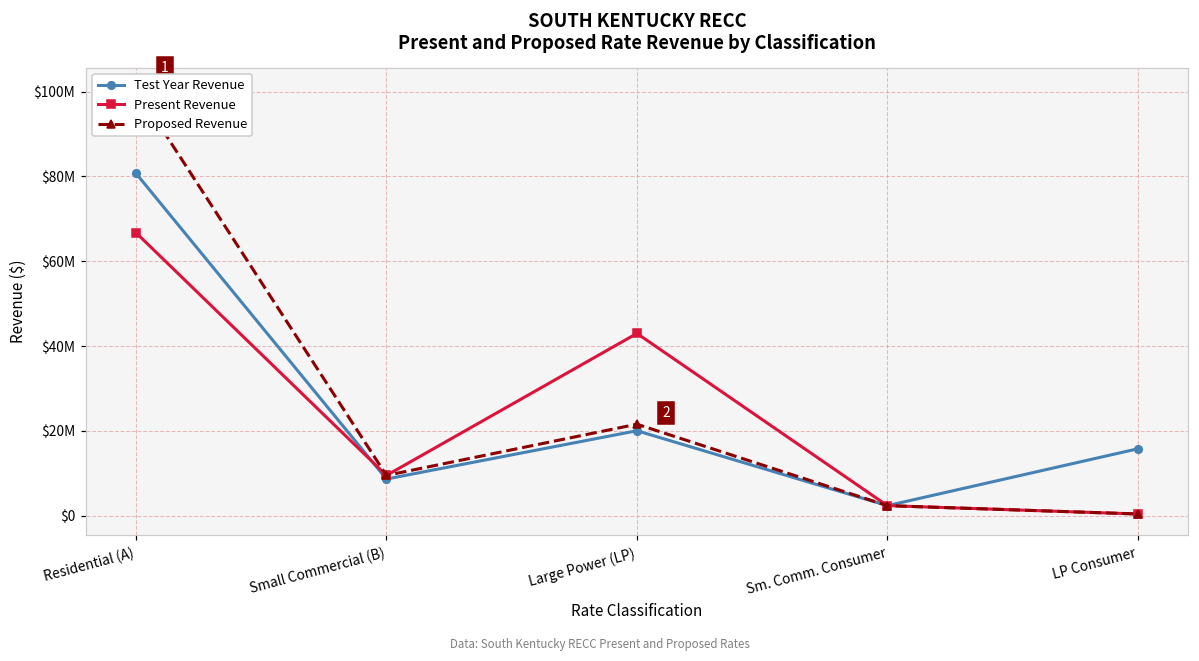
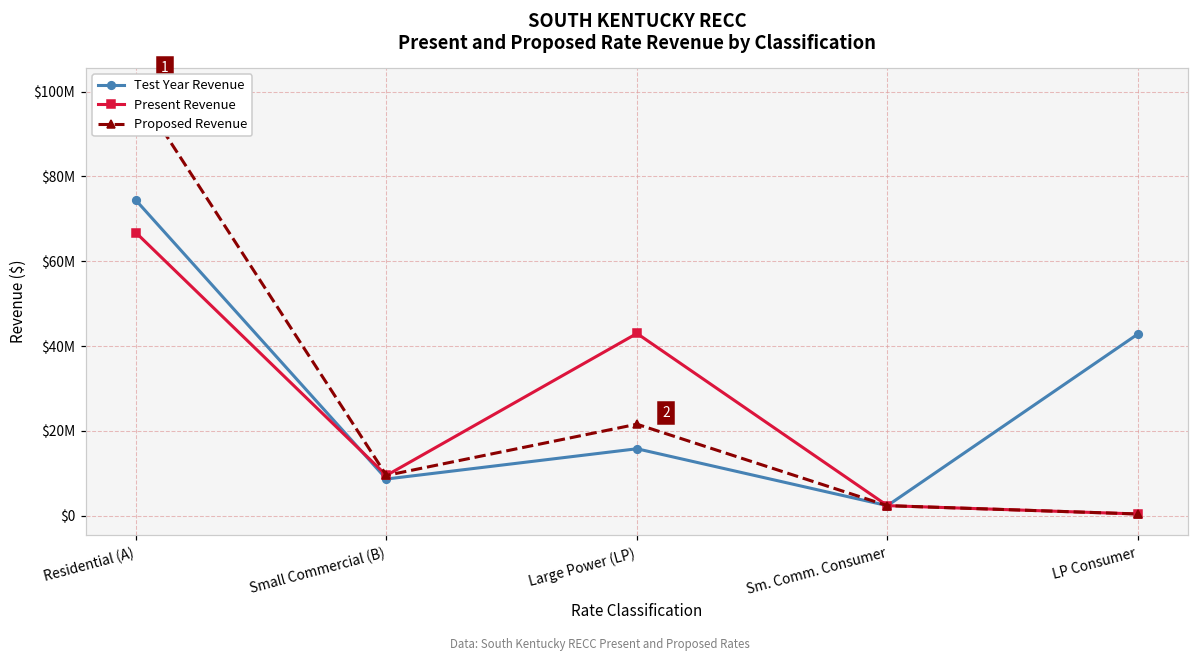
  {
    "Test Year Revenue": {
-     "Residential (A)": "$81000000",
+     "Residential (A)": "$74000000",
      "Small Commercial (B)": "$9000000",
-     "Large Power (LP)": "$20000000",
-     "LP Consumer": "$16000000"
+     "Large Power (LP)": "$16000000",
+     "LP Consumer": "$43000000"
    },
    "Present Revenue": {
      "Residential (A)": "$67000000",
      "Large Power (LP)": "$43000000"
    }
  }
